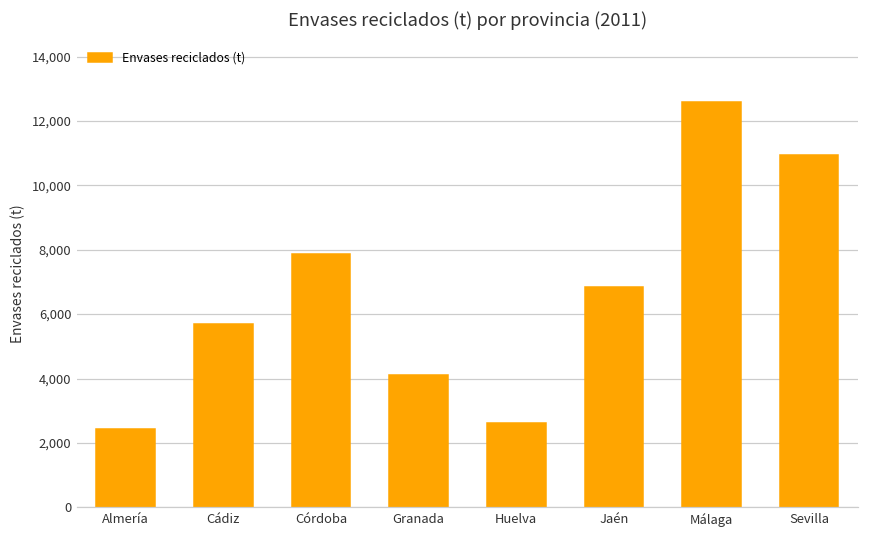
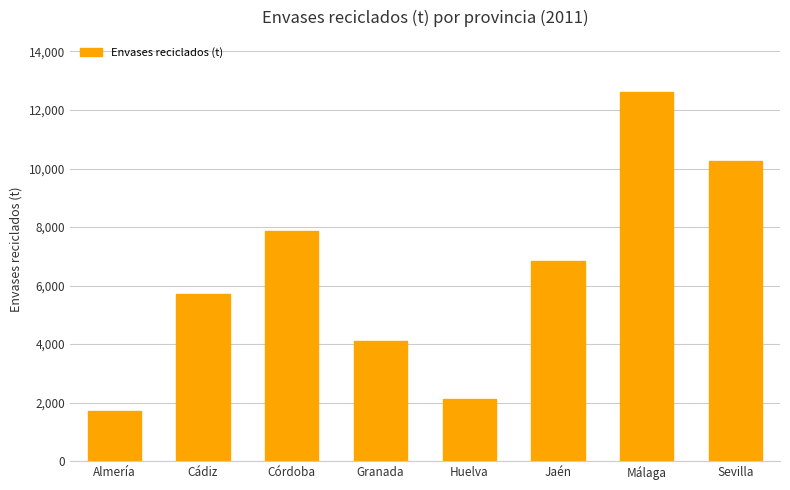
  {
-   "Almería": "2,400",
+   "Almería": "1,700",
    "Cádiz": "5,700",
    "Córdoba": "7,900",
    "Granada": "4,100",
-   "Huelva": "2,600",
+   "Huelva": "2,100",
    "Jaén": "6,900",
    "Málaga": "12,600",
-   "Sevilla": "10,900"
+   "Sevilla": "10,300"
  }
